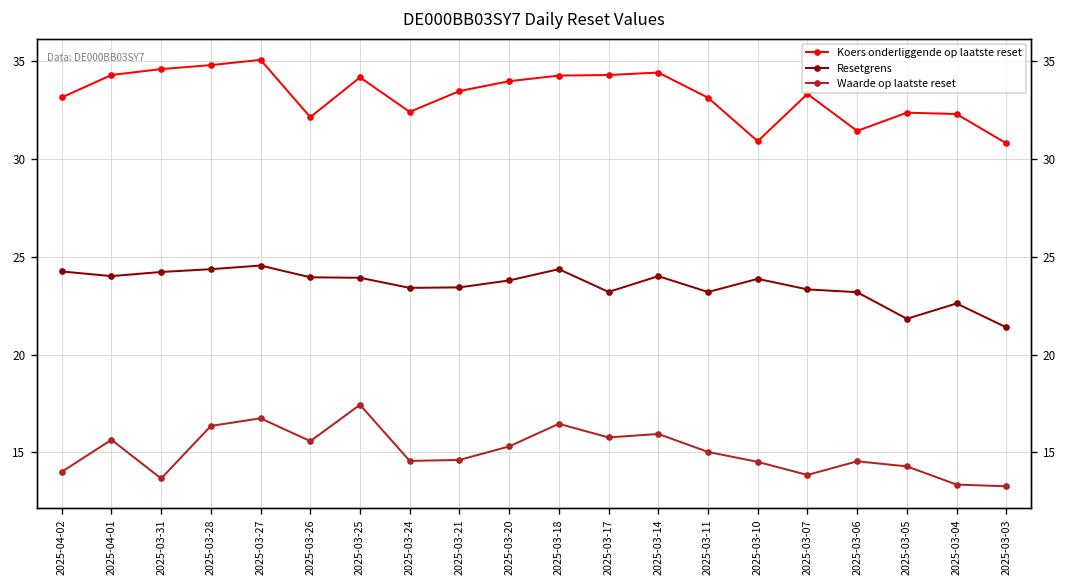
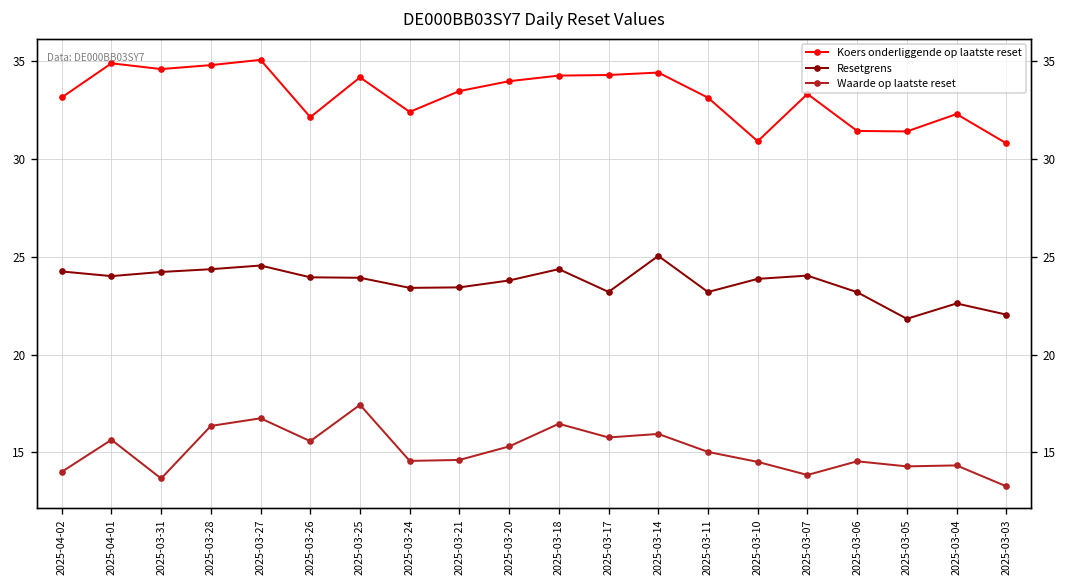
  {
    "Koers onderliggende op laatste reset": {
      "2025-04-02": 33.2,
-     "2025-04-01": 34.3,
+     "2025-04-01": 34.9,
      "2025-03-31": 34.6,
      "2025-03-28": 34.8,
      "2025-03-27": 35.1,
      "2025-03-26": 32.2,
      "2025-03-25": 34.2,
      "2025-03-24": 32.4,
      "2025-03-21": 33.5,
      "2025-03-20": 34.0,
      "2025-03-18": 34.3,
      "2025-03-17": 34.3,
      "2025-03-14": 34.4,
      "2025-03-11": 33.1,
      "2025-03-10": 30.9,
      "2025-03-06": 31.4,
-     "2025-03-05": 32.4,
+     "2025-03-05": 31.4,
      "2025-03-04": 32.3,
      "2025-03-03": 30.8
    },
    "Resetgrens": {
      "2025-04-02": 24.3,
      "2025-04-01": 24.0,
      "2025-03-31": 24.2,
      "2025-03-28": 24.4,
      "2025-03-27": 24.6,
      "2025-03-26": 24.0,
      "2025-03-25": 23.9,
      "2025-03-24": 23.4,
      "2025-03-21": 23.4,
      "2025-03-20": 23.8,
      "2025-03-18": 24.4,
      "2025-03-17": 23.2,
-     "2025-03-14": 24.0,
+     "2025-03-14": 25.1,
      "2025-03-11": 23.2,
      "2025-03-10": 23.9,
-     "2025-03-07": 23.3,
+     "2025-03-07": 24.0,
      "2025-03-06": 23.2,
      "2025-03-05": 21.8,
      "2025-03-04": 22.6,
-     "2025-03-03": 21.4
+     "2025-03-03": 22.0
    },
    "Waarde op laatste reset": {
      "2025-04-02": 14.0,
      "2025-04-01": 15.6,
      "2025-03-31": 13.7,
      "2025-03-28": 16.4,
      "2025-03-27": 16.7,
      "2025-03-26": 15.6,
      "2025-03-25": 17.4,
      "2025-03-24": 14.6,
      "2025-03-21": 14.6,
      "2025-03-20": 15.3,
      "2025-03-18": 16.5,
      "2025-03-17": 15.8,
      "2025-03-14": 15.9,
      "2025-03-11": 15.0,
      "2025-03-10": 14.5,
      "2025-03-07": 13.8,
      "2025-03-06": 14.5,
      "2025-03-05": 14.3,
-     "2025-03-04": 13.4,
+     "2025-03-04": 14.3,
      "2025-03-03": 13.3
    }
  }
